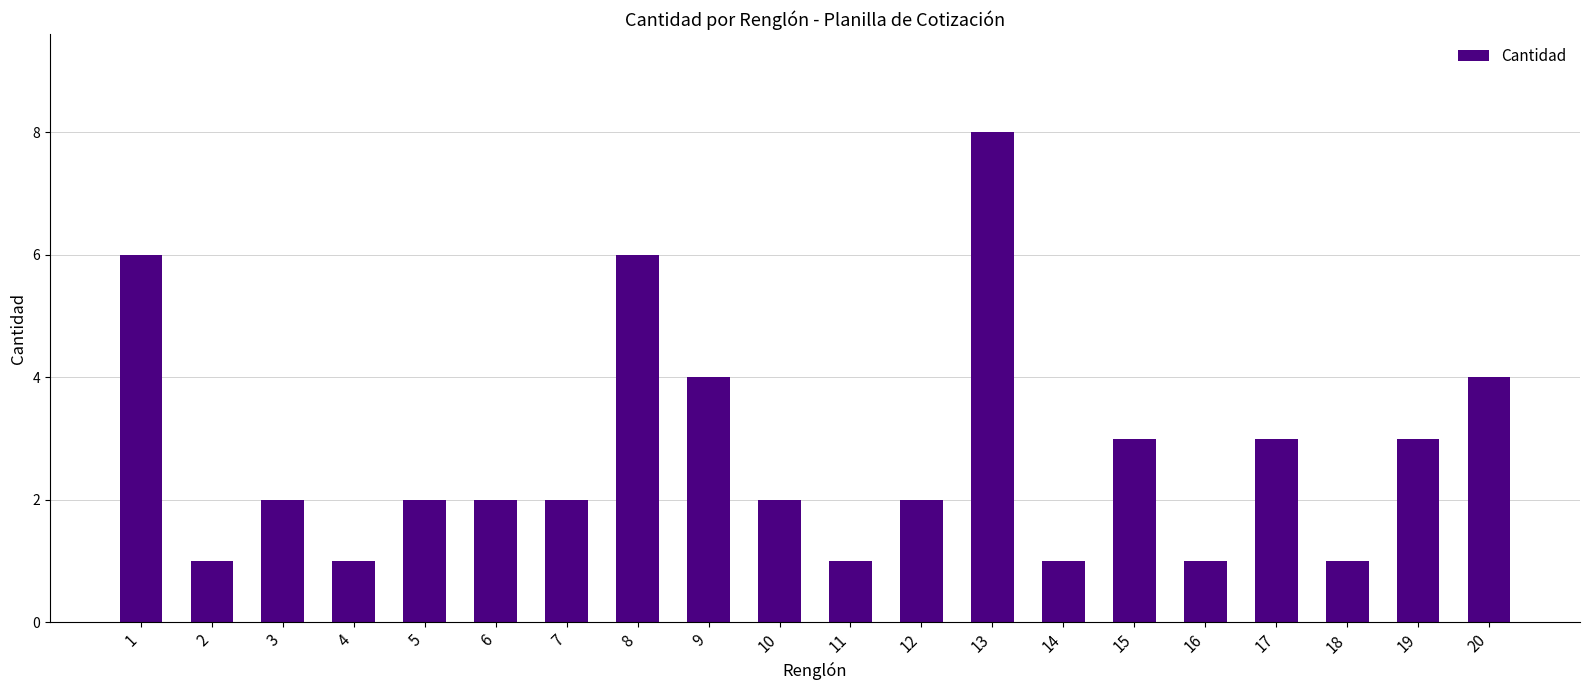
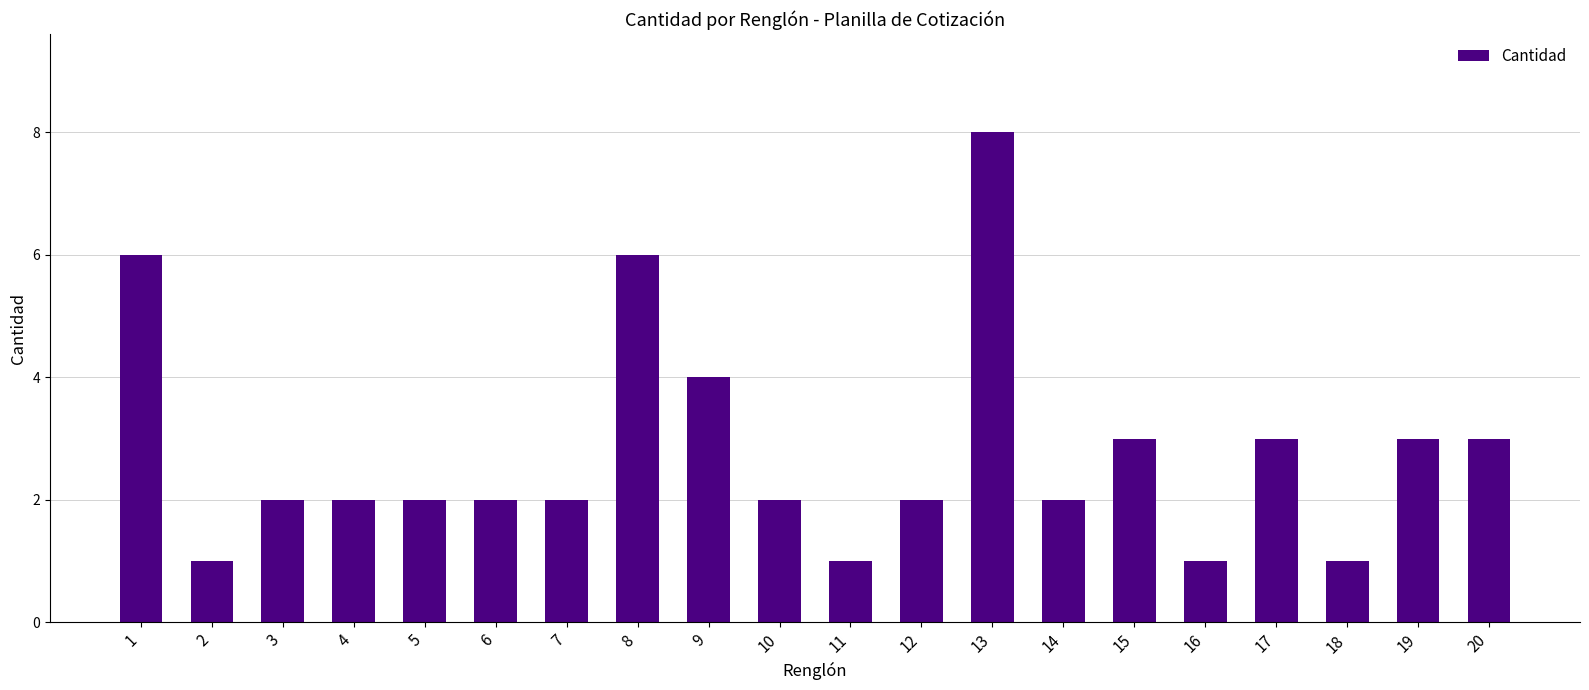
  {
    "1": 6,
    "2": 1,
    "3": 2,
-   "4": 1,
+   "4": 2,
    "5": 2,
    "6": 2,
    "7": 2,
    "8": 6,
    "9": 4,
    "10": 2,
    "11": 1,
    "12": 2,
    "13": 8,
-   "14": 1,
+   "14": 2,
    "15": 3,
    "16": 1,
    "17": 3,
    "18": 1,
    "19": 3,
-   "20": 4
+   "20": 3
  }
